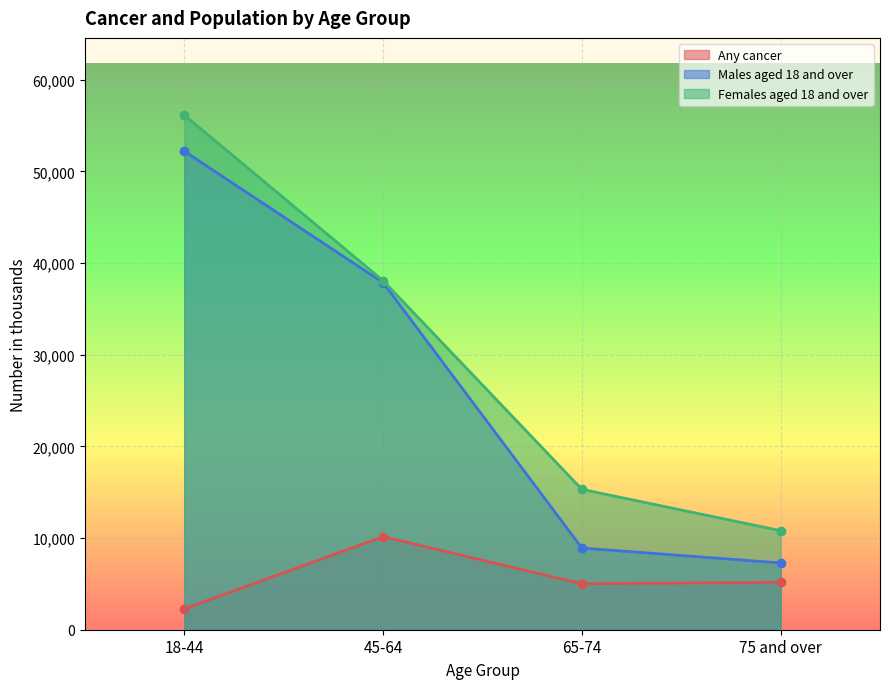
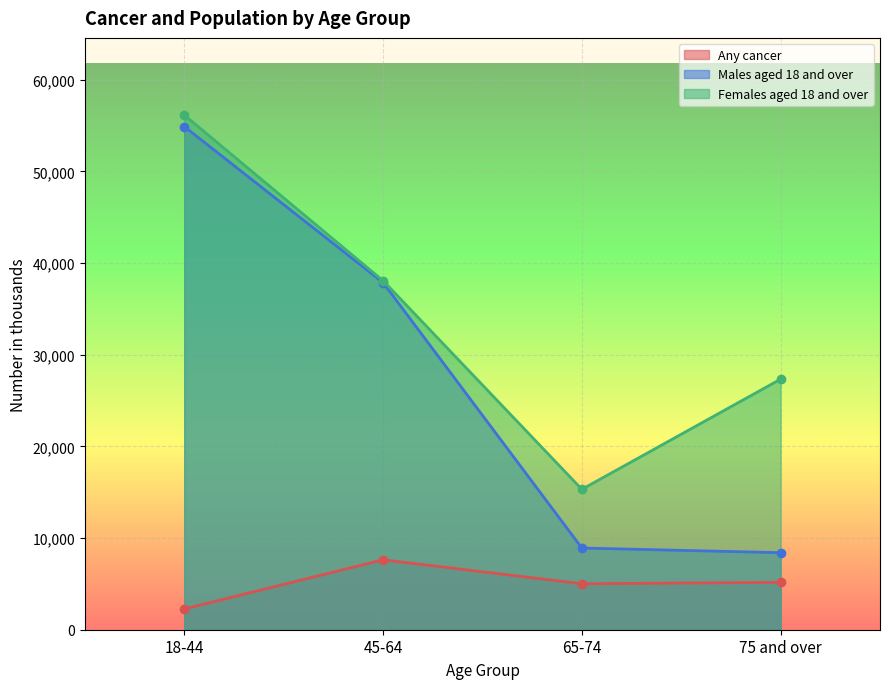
  {
    "Any cancer": {
      "18-44": "2,000",
-     "45-64": "10,000",
+     "45-64": "8,000",
      "65-74": "5,000",
      "75 and over": "5,000"
    },
    "Males aged 18 and over": {
-     "18-44": "52,000",
+     "18-44": "55,000",
      "65-74": "9,000",
-     "75 and over": "7,000"
+     "75 and over": "8,000"
    },
    "Females aged 18 and over": {
      "18-44": "56,000",
      "65-74": "15,000",
-     "75 and over": "11,000"
+     "75 and over": "27,000"
    }
  }
